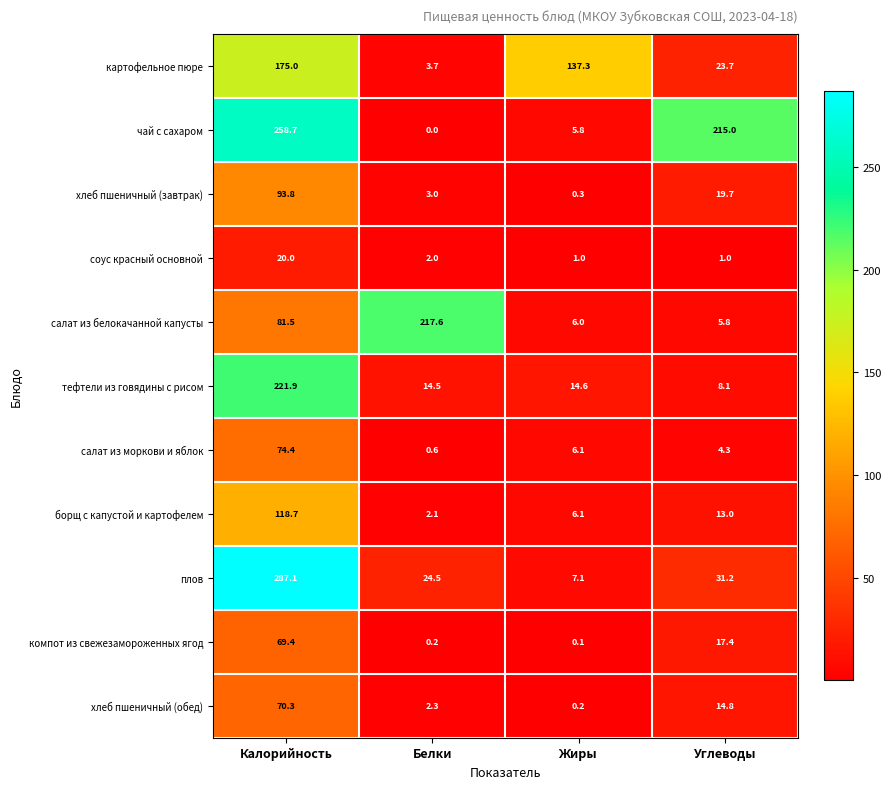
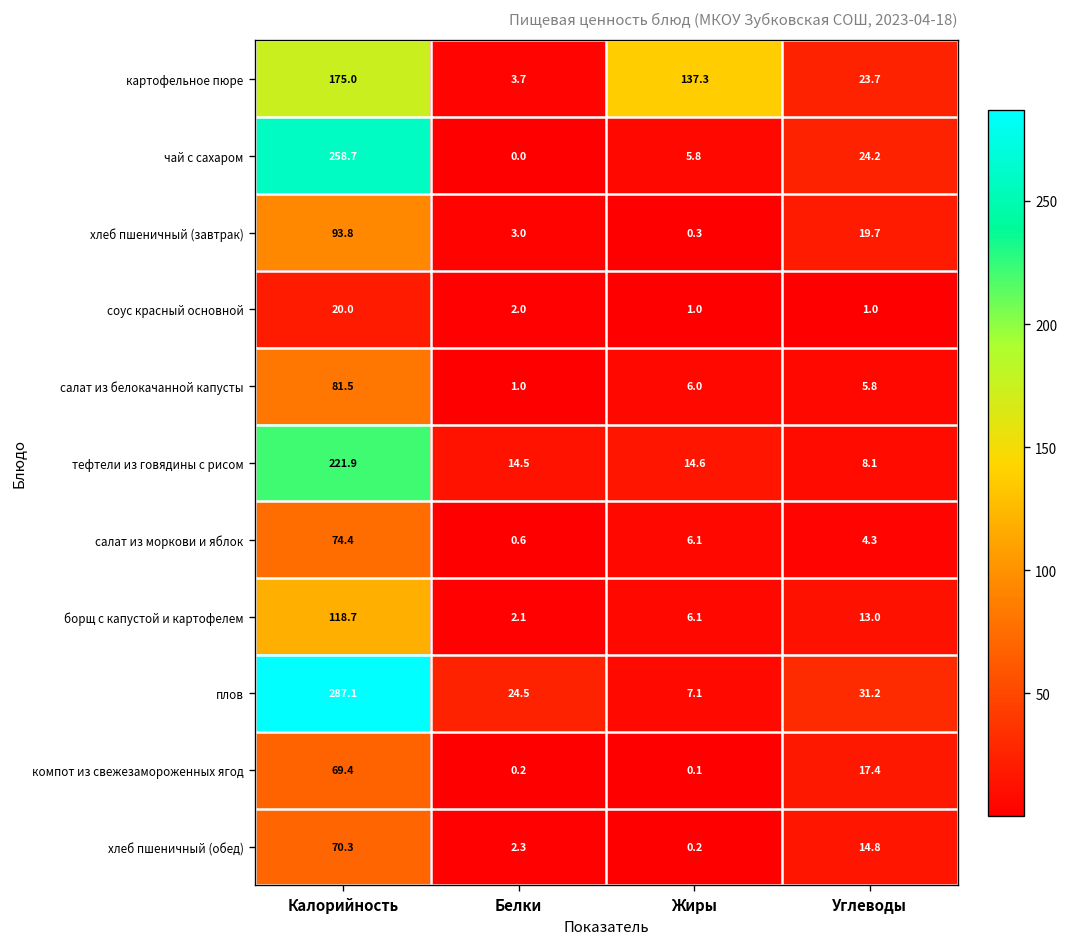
  {
    "картофельное пюре": {
      "Калорийность": 175.0,
      "Белки": 3.7,
      "Жиры": 137.3,
      "Углеводы": 23.7
    },
    "чай с сахаром": {
      "Калорийность": 258.7,
      "Белки": 0.0,
      "Жиры": 5.8,
-     "Углеводы": 215.0
+     "Углеводы": 24.2
    },
    "хлеб пшеничный (завтрак)": {
      "Калорийность": 93.8,
      "Белки": 3.0,
      "Жиры": 0.3,
      "Углеводы": 19.7
    },
    "соус красный основной": {
      "Калорийность": 20.0,
      "Белки": 2.0,
      "Жиры": 1.0,
      "Углеводы": 1.0
    },
    "салат из белокачанной капусты": {
      "Калорийность": 81.5,
-     "Белки": 217.6,
+     "Белки": 1.0,
      "Жиры": 6.0,
      "Углеводы": 5.8
    },
    "тефтели из говядины с рисом": {
      "Калорийность": 221.9,
      "Белки": 14.5,
      "Жиры": 14.6,
      "Углеводы": 8.1
    },
    "салат из моркови и яблок": {
      "Калорийность": 74.4,
      "Белки": 0.6,
      "Жиры": 6.1,
      "Углеводы": 4.3
    },
    "борщ с капустой и картофелем": {
      "Калорийность": 118.7,
      "Белки": 2.1,
      "Жиры": 6.1,
      "Углеводы": 13.0
    },
    "плов": {
      "Калорийность": 287.1,
      "Белки": 24.5,
      "Жиры": 7.1,
      "Углеводы": 31.2
    },
    "компот из свежезамороженных ягод": {
      "Калорийность": 69.4,
      "Белки": 0.2,
      "Жиры": 0.1,
      "Углеводы": 17.4
    },
    "хлеб пшеничный (обед)": {
      "Калорийность": 70.3,
      "Белки": 2.3,
      "Жиры": 0.2,
      "Углеводы": 14.8
    }
  }
